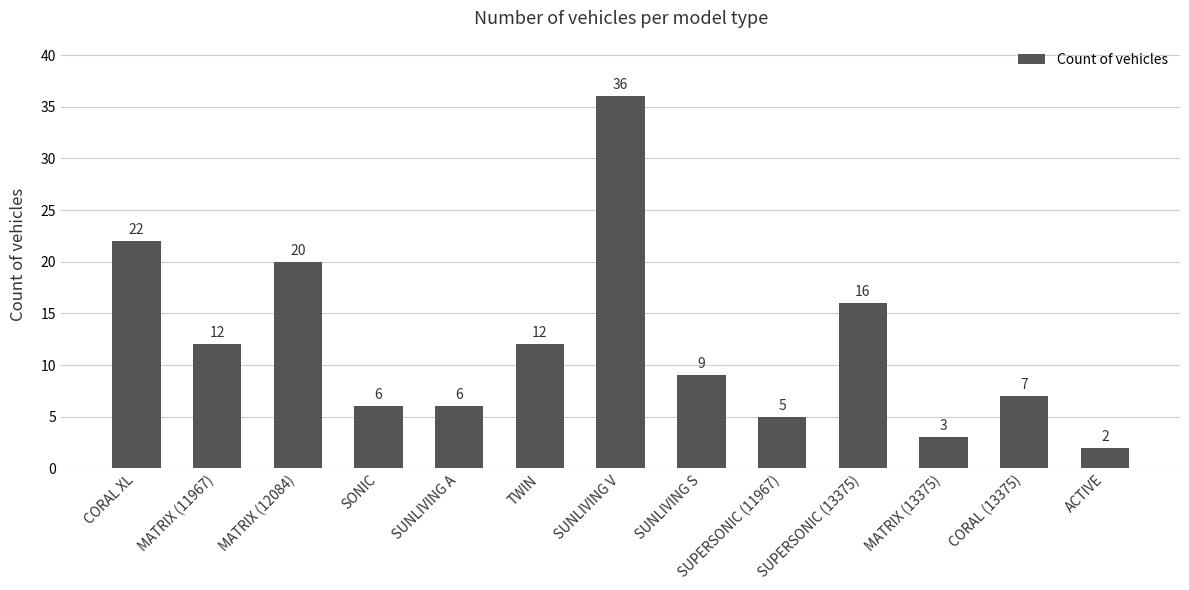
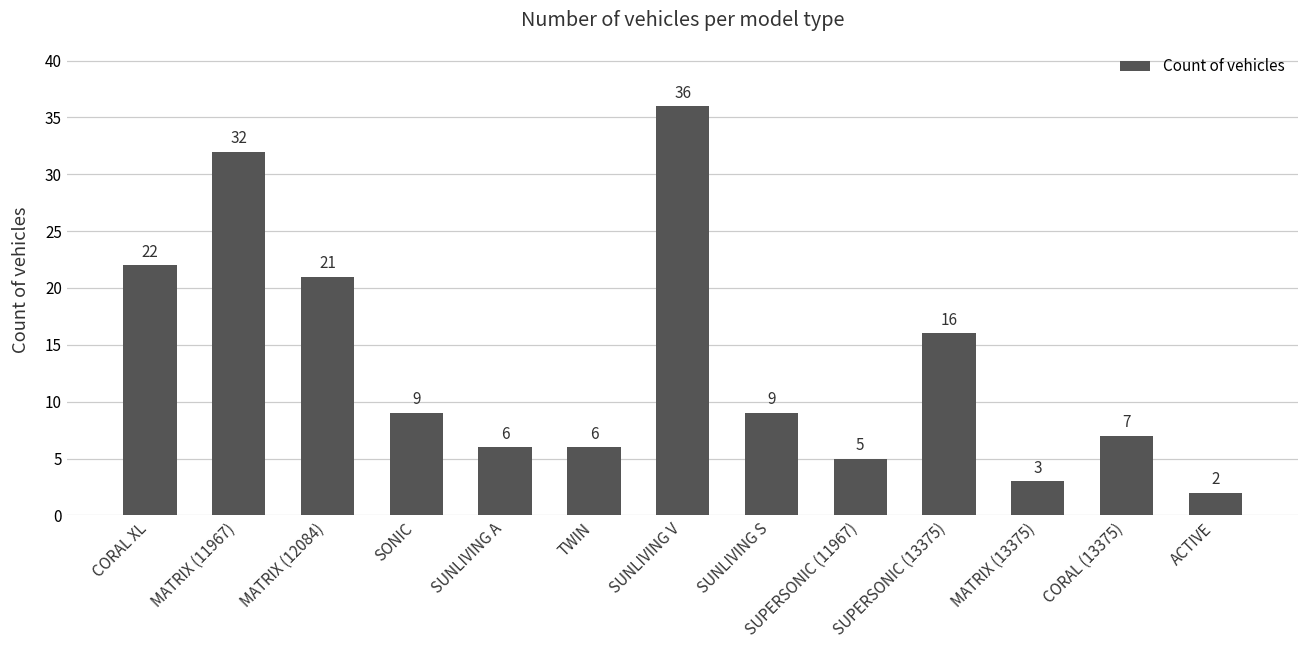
  {
    "CORAL XL": 22,
-   "MATRIX (11967)": 12,
-   "MATRIX (12084)": 20,
-   "SONIC": 6,
+   "MATRIX (11967)": 32,
+   "MATRIX (12084)": 21,
+   "SONIC": 9,
    "SUNLIVING A": 6,
-   "TWIN": 12,
+   "TWIN": 6,
    "SUNLIVING V": 36,
    "SUNLIVING S": 9,
    "SUPERSONIC (11967)": 5,
    "SUPERSONIC (13375)": 16,
    "MATRIX (13375)": 3,
    "CORAL (13375)": 7,
    "ACTIVE": 2
  }
